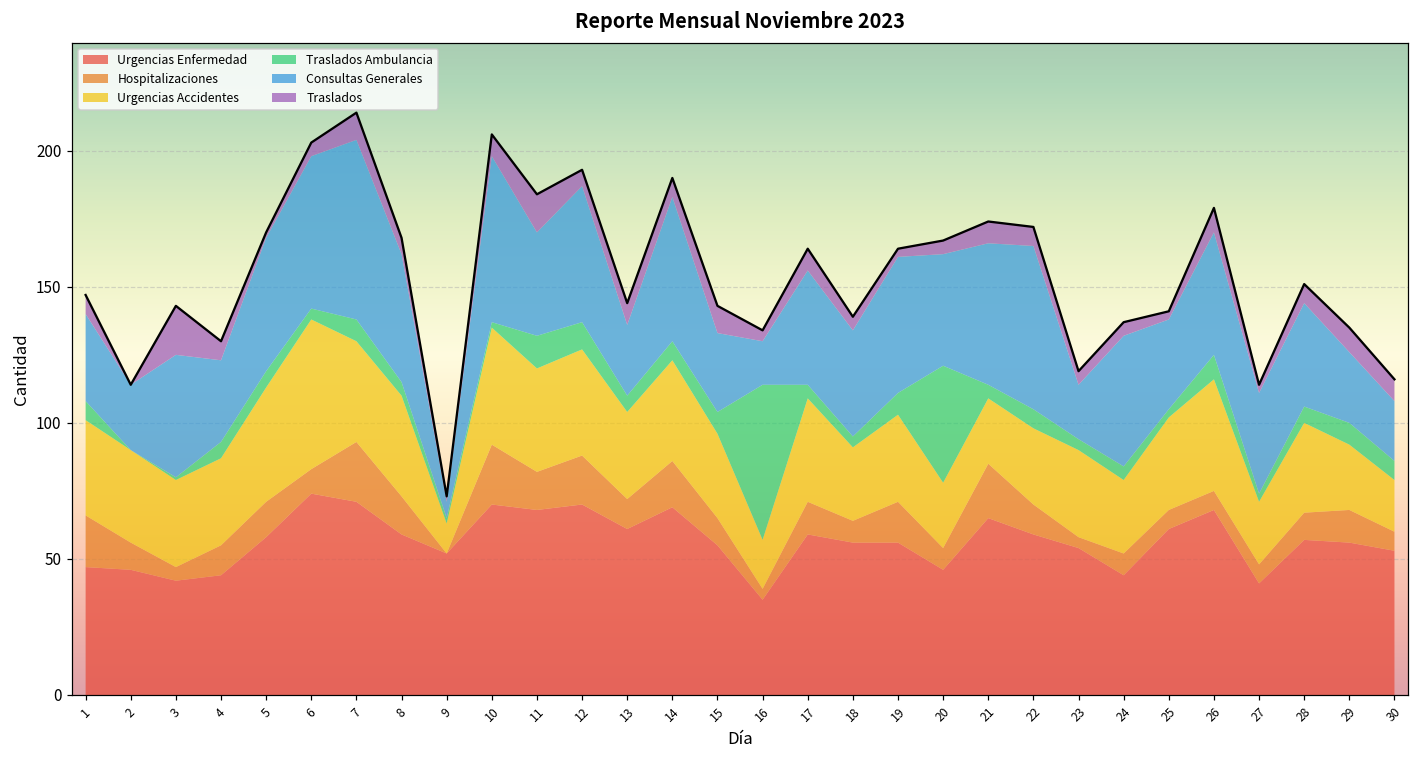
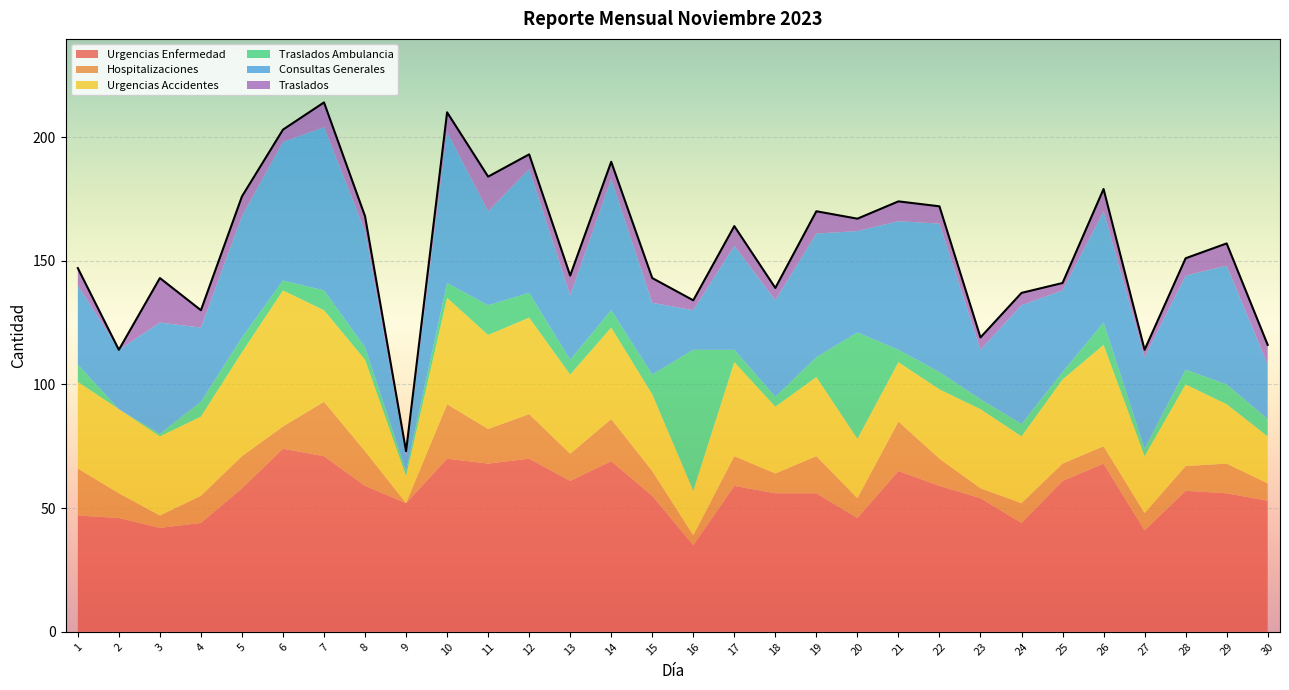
  {
    "Urgencias Accidentes": {
      "1": 35,
      "4": 32,
      "5": 42,
      "6": 55,
      "7": 37,
      "8": 37,
      "9": 11,
      "10": 43,
      "11": 38,
      "12": 39,
      "13": 32,
      "14": 37,
      "15": 31,
      "16": 18,
      "17": 38,
      "18": 27,
      "19": 32,
      "20": 24,
      "21": 24,
      "22": 28,
      "23": 32,
      "24": 27,
      "25": 34,
      "26": 41,
      "27": 23,
      "28": 33,
      "29": 24,
      "30": 19
    },
    "Traslados Ambulancia": {
      "1": 7,
      "4": 6,
      "5": 6,
      "6": 4,
      "7": 8,
      "8": 5,
      "9": 2,
-     "10": 2,
+     "10": 6,
      "11": 12,
      "12": 10,
      "13": 6,
      "14": 7,
      "15": 8,
      "16": 57,
      "17": 5,
      "18": 4,
      "19": 8,
      "20": 43,
      "21": 5,
      "22": 7,
      "23": 4,
      "24": 5,
      "25": 3,
      "26": 9,
      "27": 3,
      "28": 6,
      "29": 8,
      "30": 7
    },
    "Consultas Generales": {
      "1": 32,
      "3": 45,
      "4": 30,
      "5": 49,
      "6": 56,
      "7": 66,
      "8": 47,
      "9": 6,
      "10": 61,
      "11": 38,
      "12": 50,
      "13": 26,
      "14": 53,
      "15": 29,
      "16": 16,
      "17": 42,
      "18": 39,
      "19": 50,
      "20": 41,
      "21": 52,
      "22": 60,
      "23": 20,
      "24": 48,
      "25": 33,
      "26": 45,
      "27": 37,
      "28": 38,
-     "29": 26,
+     "29": 48,
      "30": 22
    },
    "Traslados": {
      "1": 7,
      "3": 18,
      "4": 7,
-     "5": 2,
+     "5": 8,
      "6": 5,
      "7": 10,
      "8": 6,
      "9": 2,
      "10": 8,
      "11": 14,
      "12": 6,
      "13": 8,
      "14": 7,
      "15": 10,
      "16": 4,
      "17": 8,
      "18": 5,
-     "19": 3,
+     "19": 9,
      "20": 5,
      "21": 8,
      "22": 7,
      "23": 5,
      "24": 5,
      "25": 3,
      "26": 9,
      "27": 3,
      "28": 7,
      "29": 9,
      "30": 8
    }
  }
